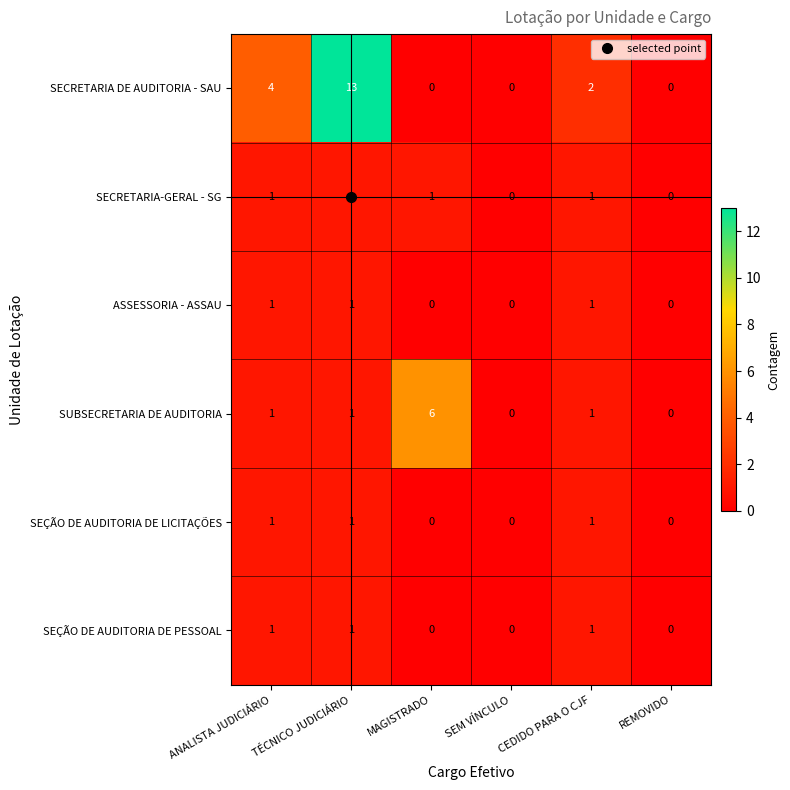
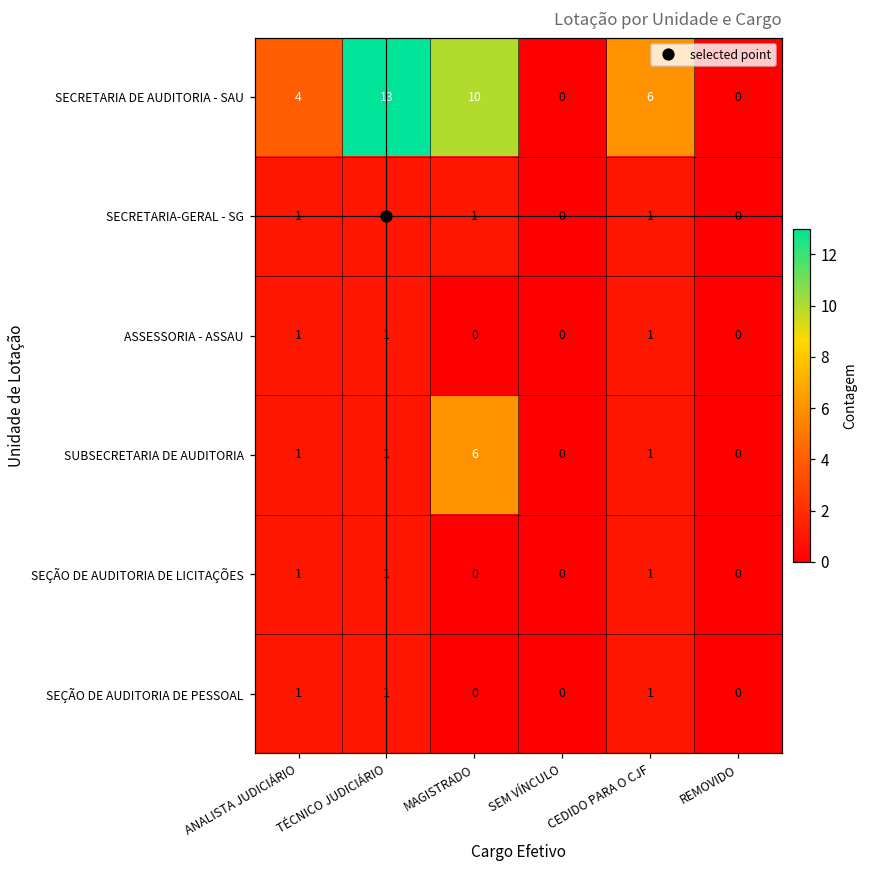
  {
    "SECRETARIA DE AUDITORIA - SAU": {
      "ANALISTA JUDICIÁRIO": 4,
      "TÉCNICO JUDICIÁRIO": 13,
-     "MAGISTRADO": 0,
+     "MAGISTRADO": 10,
      "SEM VÍNCULO": 0,
-     "CEDIDO PARA O CJF": 2,
+     "CEDIDO PARA O CJF": 6,
      "REMOVIDO": 0
    },
    "SECRETARIA-GERAL - SG": {
      "ANALISTA JUDICIÁRIO": 1,
      "MAGISTRADO": 1,
      "SEM VÍNCULO": 0,
      "CEDIDO PARA O CJF": 1,
      "REMOVIDO": 0
    },
    "ASSESSORIA - ASSAU": {
      "ANALISTA JUDICIÁRIO": 1,
      "TÉCNICO JUDICIÁRIO": 1,
      "MAGISTRADO": 0,
      "SEM VÍNCULO": 0,
      "CEDIDO PARA O CJF": 1,
      "REMOVIDO": 0
    },
    "SUBSECRETARIA DE AUDITORIA": {
      "ANALISTA JUDICIÁRIO": 1,
      "TÉCNICO JUDICIÁRIO": 1,
      "MAGISTRADO": 6,
      "SEM VÍNCULO": 0,
      "CEDIDO PARA O CJF": 1,
      "REMOVIDO": 0
    },
    "SEÇÃO DE AUDITORIA DE LICITAÇÕES": {
      "ANALISTA JUDICIÁRIO": 1,
      "TÉCNICO JUDICIÁRIO": 1,
      "MAGISTRADO": 0,
      "SEM VÍNCULO": 0,
      "CEDIDO PARA O CJF": 1,
      "REMOVIDO": 0
    },
    "SEÇÃO DE AUDITORIA DE PESSOAL": {
      "ANALISTA JUDICIÁRIO": 1,
      "TÉCNICO JUDICIÁRIO": 1,
      "MAGISTRADO": 0,
      "SEM VÍNCULO": 0,
      "CEDIDO PARA O CJF": 1,
      "REMOVIDO": 0
    }
  }
